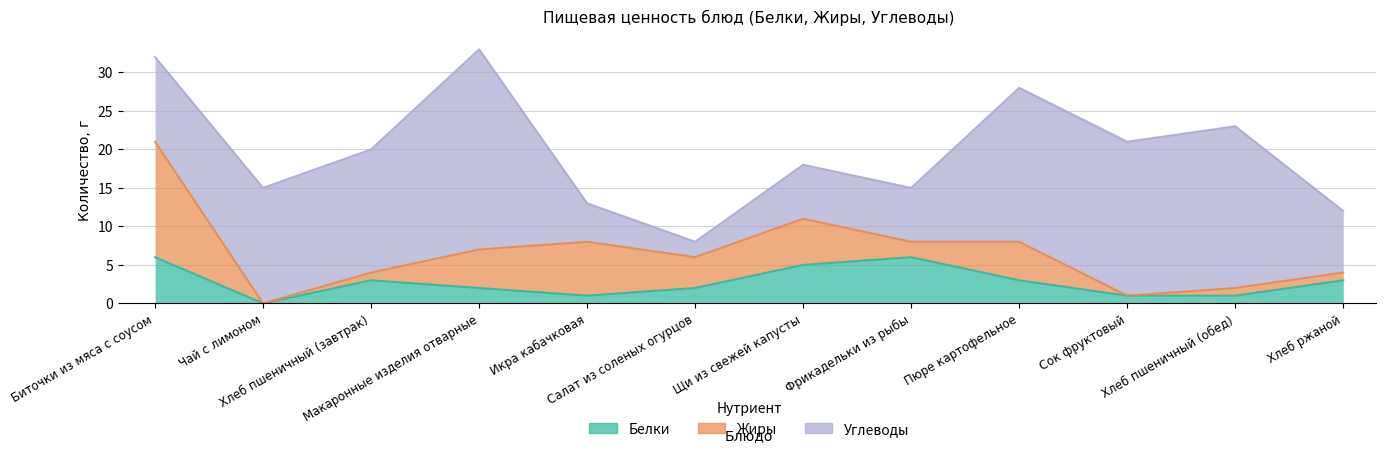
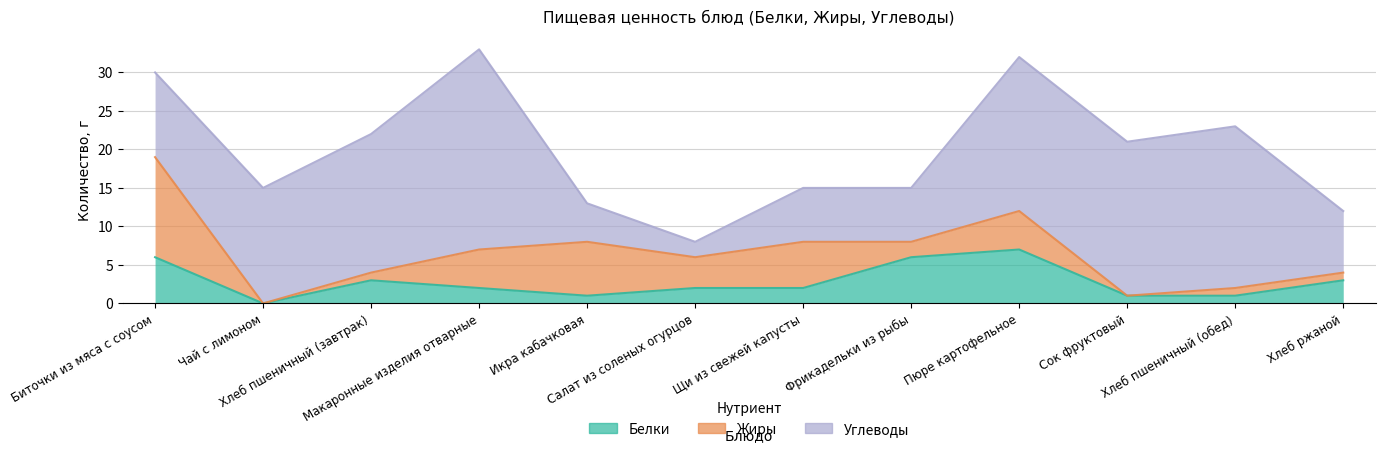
  {
    "Белки": {
      "Биточки из мяса с соусом": 6,
      "Хлеб пшеничный (завтрак)": 3,
      "Макаронные изделия отварные": 2,
      "Икра кабачковая": 1,
      "Салат из соленых огурцов": 2,
-     "Щи из свежей капусты": 5,
+     "Щи из свежей капусты": 2,
      "Фрикадельки из рыбы": 6,
-     "Пюре картофельное": 3,
+     "Пюре картофельное": 7,
      "Хлеб пшеничный (обед)": 1,
      "Хлеб ржаной": 3
    },
    "Жиры": {
-     "Биточки из мяса с соусом": 15,
+     "Биточки из мяса с соусом": 13,
      "Хлеб пшеничный (завтрак)": 1,
      "Макаронные изделия отварные": 5,
      "Икра кабачковая": 7,
      "Салат из соленых огурцов": 4,
      "Щи из свежей капусты": 6,
      "Фрикадельки из рыбы": 2,
      "Пюре картофельное": 5,
      "Хлеб пшеничный (обед)": 1,
      "Хлеб ржаной": 1
    },
    "Углеводы": {
      "Биточки из мяса с соусом": 11,
      "Чай с лимоном": 15,
-     "Хлеб пшеничный (завтрак)": 16,
+     "Хлеб пшеничный (завтрак)": 18,
      "Макаронные изделия отварные": 26,
      "Икра кабачковая": 5,
      "Салат из соленых огурцов": 2,
      "Щи из свежей капусты": 7,
      "Фрикадельки из рыбы": 7,
      "Пюре картофельное": 20,
      "Сок фруктовый": 20,
      "Хлеб пшеничный (обед)": 21,
      "Хлеб ржаной": 8
    }
  }
